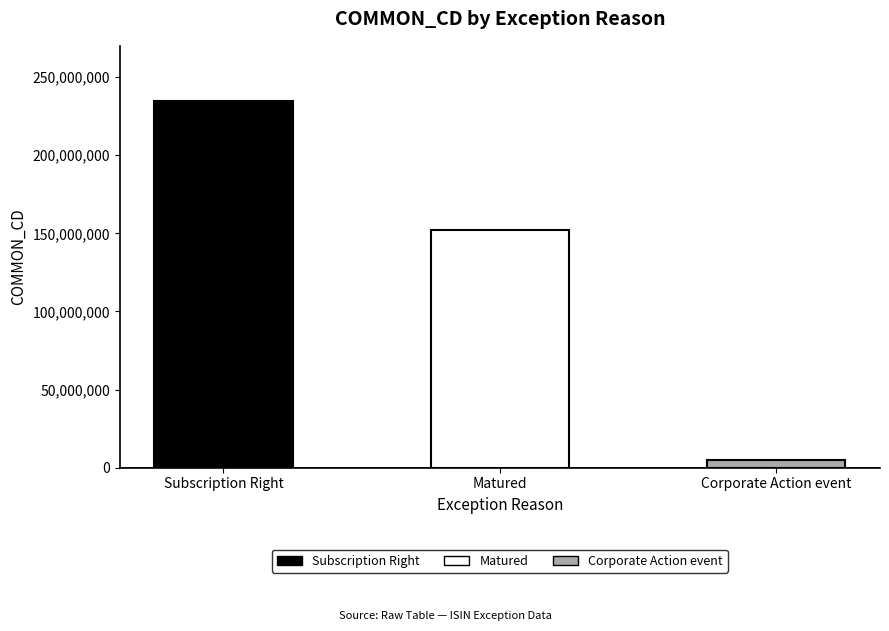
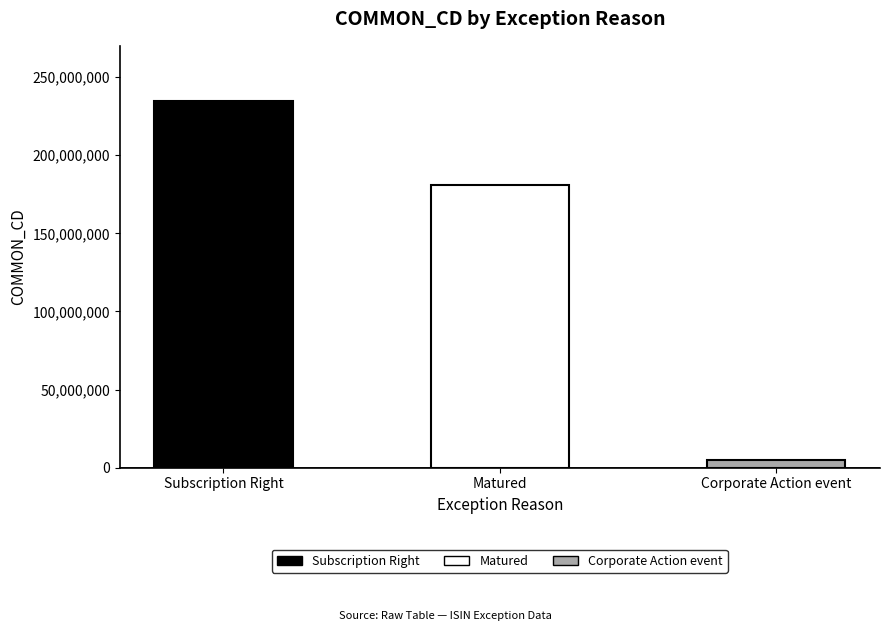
  {
    "Subscription Right": "235,000,000",
-   "Matured": "152,000,000",
+   "Matured": "181,000,000",
    "Corporate Action event": "5,000,000"
  }
